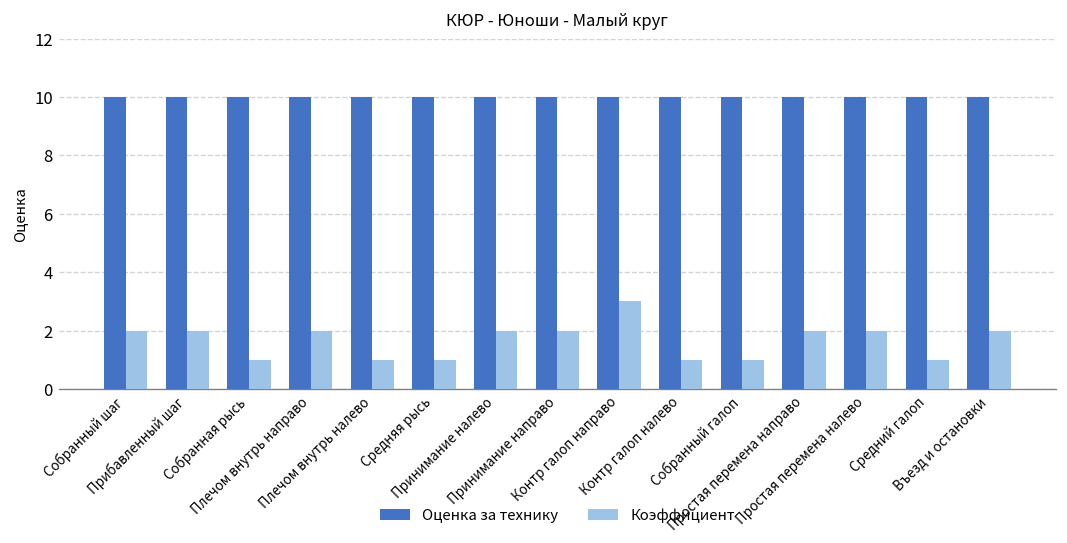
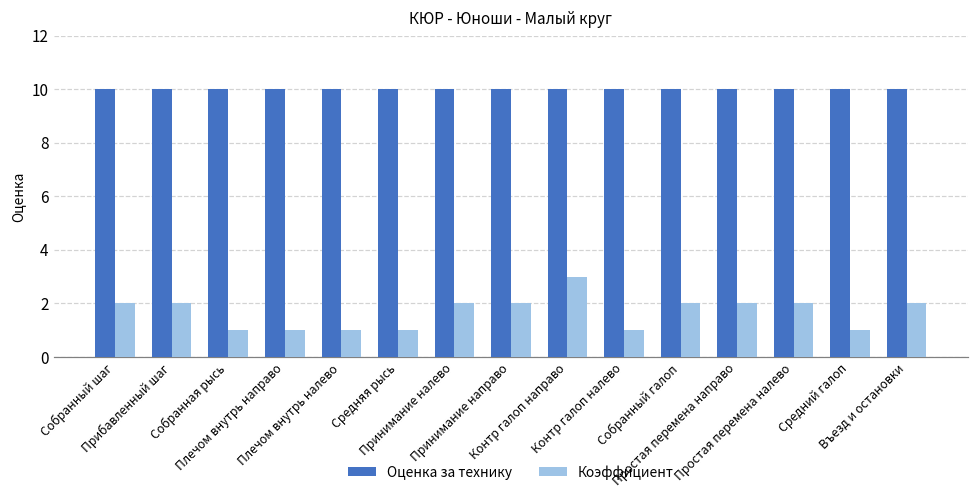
  {
    "Оценка за технику": {
      "Собранный шаг": 10,
      "Прибавленный шаг": 10,
      "Собранная рысь": 10,
      "Плечом внутрь направо": 10,
      "Плечом внутрь налево": 10,
      "Средняя рысь": 10,
      "Принимание налево": 10,
      "Принимание направо": 10,
      "Контр галоп направо": 10,
      "Контр галоп налево": 10,
      "Собранный галоп": 10,
      "Простая перемена направо": 10,
      "Простая перемена налево": 10,
      "Средний галоп": 10,
      "Въезд и остановки": 10
    },
    "Коэффициент": {
      "Собранный шаг": 2,
      "Прибавленный шаг": 2,
      "Собранная рысь": 1,
-     "Плечом внутрь направо": 2,
+     "Плечом внутрь направо": 1,
      "Плечом внутрь налево": 1,
      "Средняя рысь": 1,
      "Принимание налево": 2,
      "Принимание направо": 2,
      "Контр галоп направо": 3,
      "Контр галоп налево": 1,
-     "Собранный галоп": 1,
+     "Собранный галоп": 2,
      "Простая перемена направо": 2,
      "Простая перемена налево": 2,
      "Средний галоп": 1,
      "Въезд и остановки": 2
    }
  }
